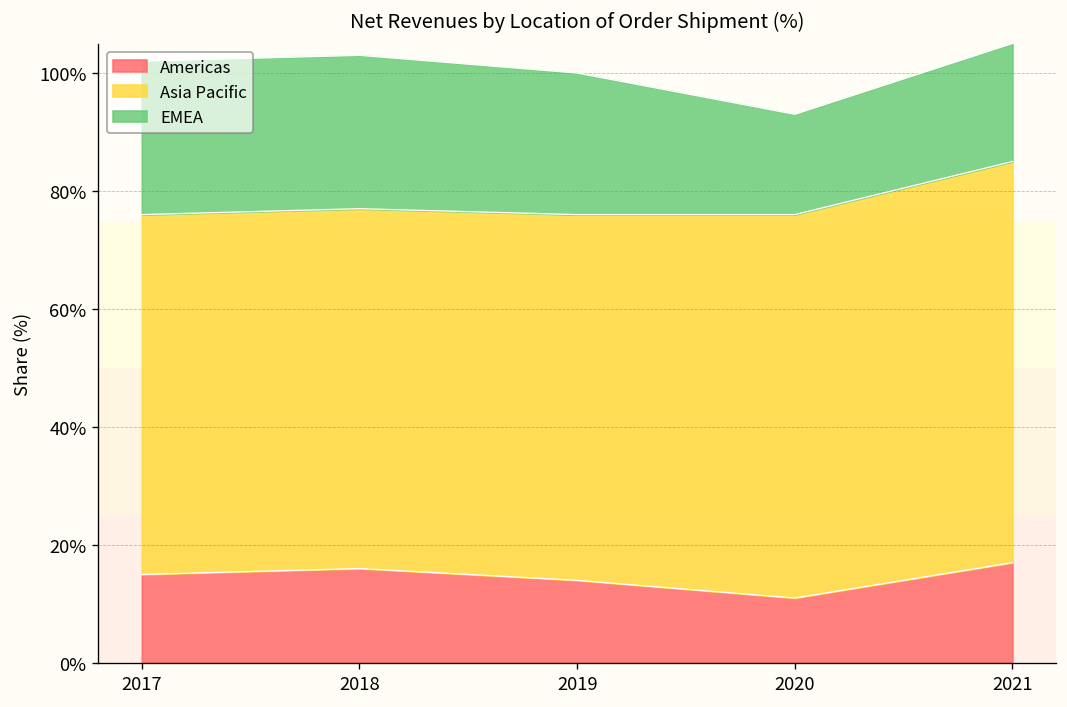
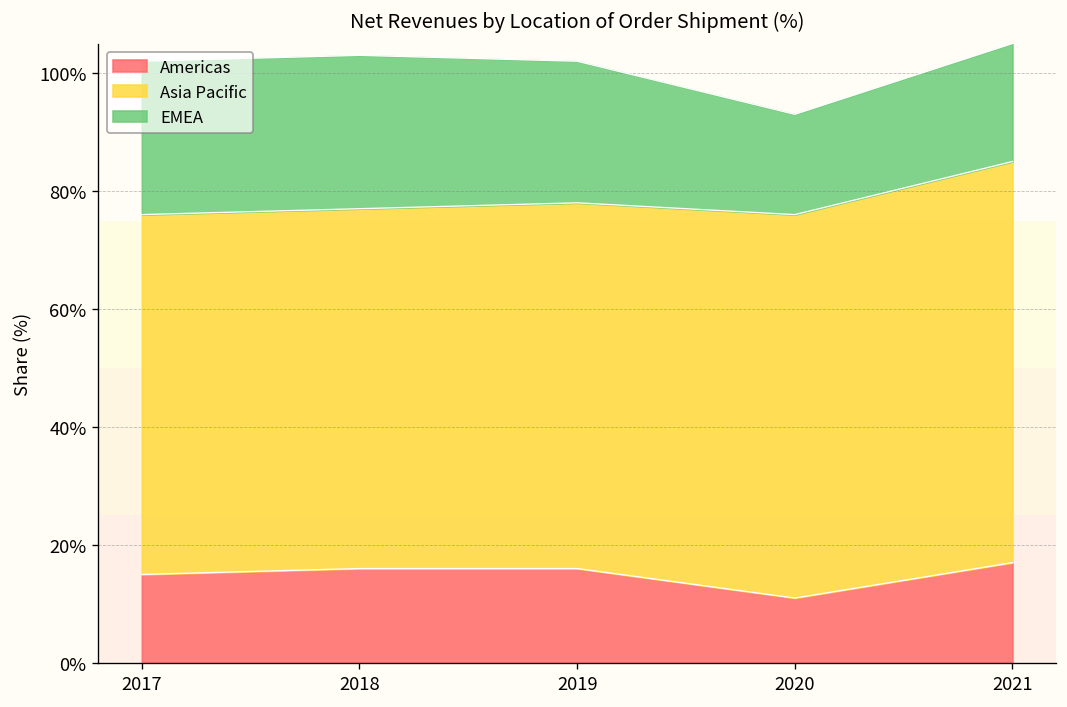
  {
    "Americas": {
      "2017": "15%",
      "2018": "16%",
-     "2019": "14%",
+     "2019": "16%",
      "2020": "11%",
      "2021": "17%"
    },
    "Asia Pacific": {
      "2017": "61%",
      "2018": "61%",
      "2019": "62%",
      "2020": "65%",
      "2021": "68%"
    },
    "EMEA": {
      "2018": "26%",
      "2019": "24%",
      "2020": "17%",
      "2021": "20%"
    }
  }
